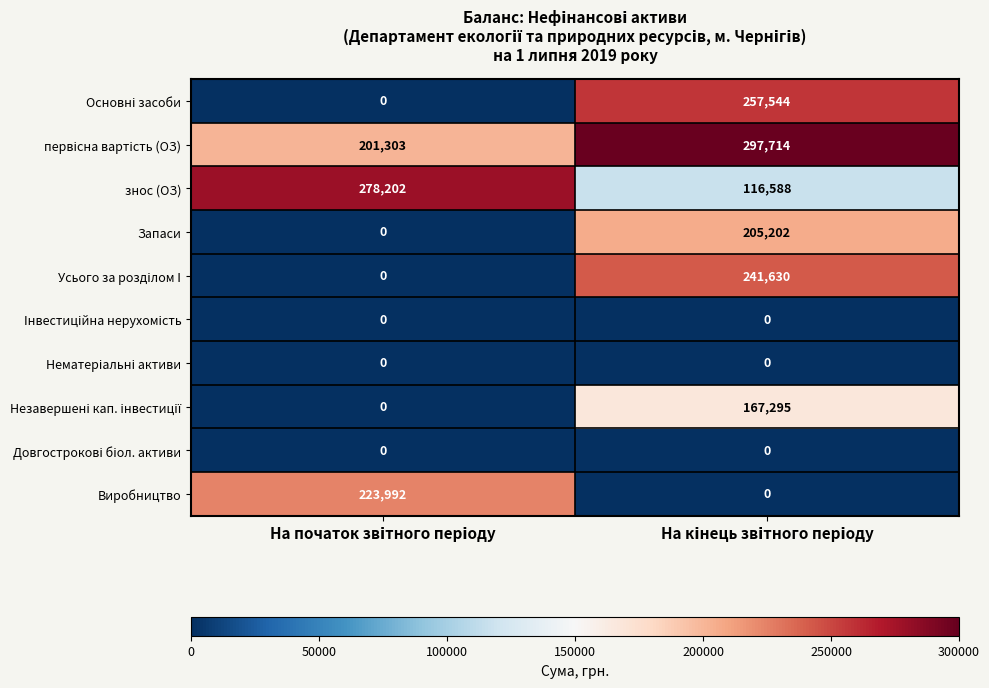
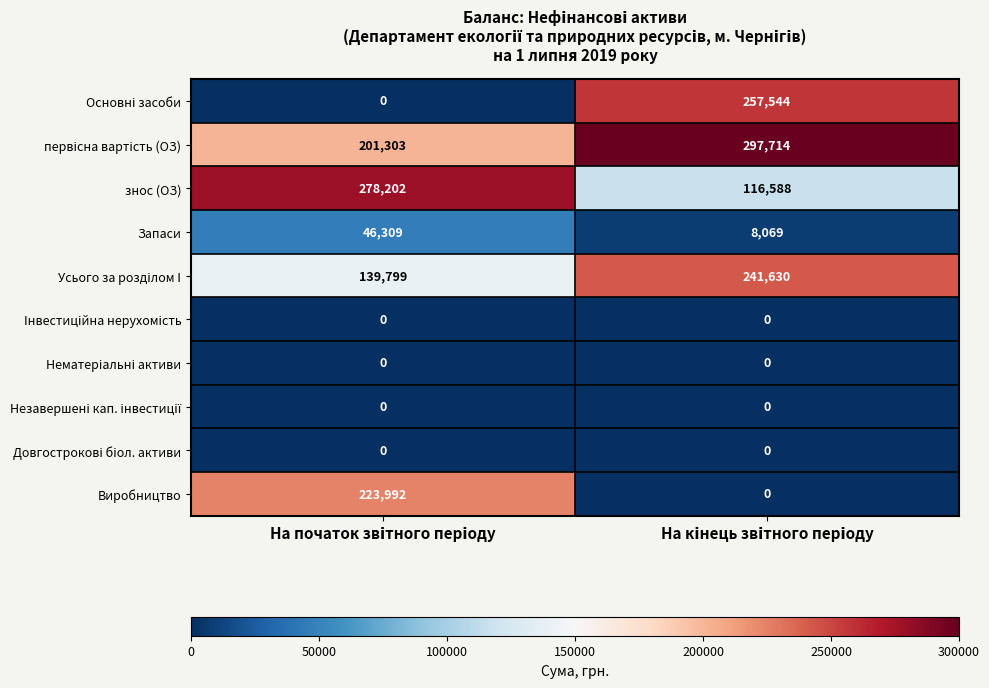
  {
    "Основні засоби": {
      "На початок звітного періоду": "0",
      "На кінець звітного періоду": "257,544"
    },
    "первісна вартість (ОЗ)": {
      "На початок звітного періоду": "201,303",
      "На кінець звітного періоду": "297,714"
    },
    "знос (ОЗ)": {
      "На початок звітного періоду": "278,202",
      "На кінець звітного періоду": "116,588"
    },
    "Запаси": {
-     "На початок звітного періоду": "0",
-     "На кінець звітного періоду": "205,202"
+     "На початок звітного періоду": "46,309",
+     "На кінець звітного періоду": "8,069"
    },
    "Усього за розділом І": {
-     "На початок звітного періоду": "0",
+     "На початок звітного періоду": "139,799",
      "На кінець звітного періоду": "241,630"
    },
    "Інвестиційна нерухомість": {
      "На початок звітного періоду": "0",
      "На кінець звітного періоду": "0"
    },
    "Нематеріальні активи": {
      "На початок звітного періоду": "0",
      "На кінець звітного періоду": "0"
    },
    "Незавершені кап. інвестиції": {
      "На початок звітного періоду": "0",
-     "На кінець звітного періоду": "167,295"
+     "На кінець звітного періоду": "0"
    },
    "Довгострокові біол. активи": {
      "На початок звітного періоду": "0",
      "На кінець звітного періоду": "0"
    },
    "Виробництво": {
      "На початок звітного періоду": "223,992",
      "На кінець звітного періоду": "0"
    }
  }
